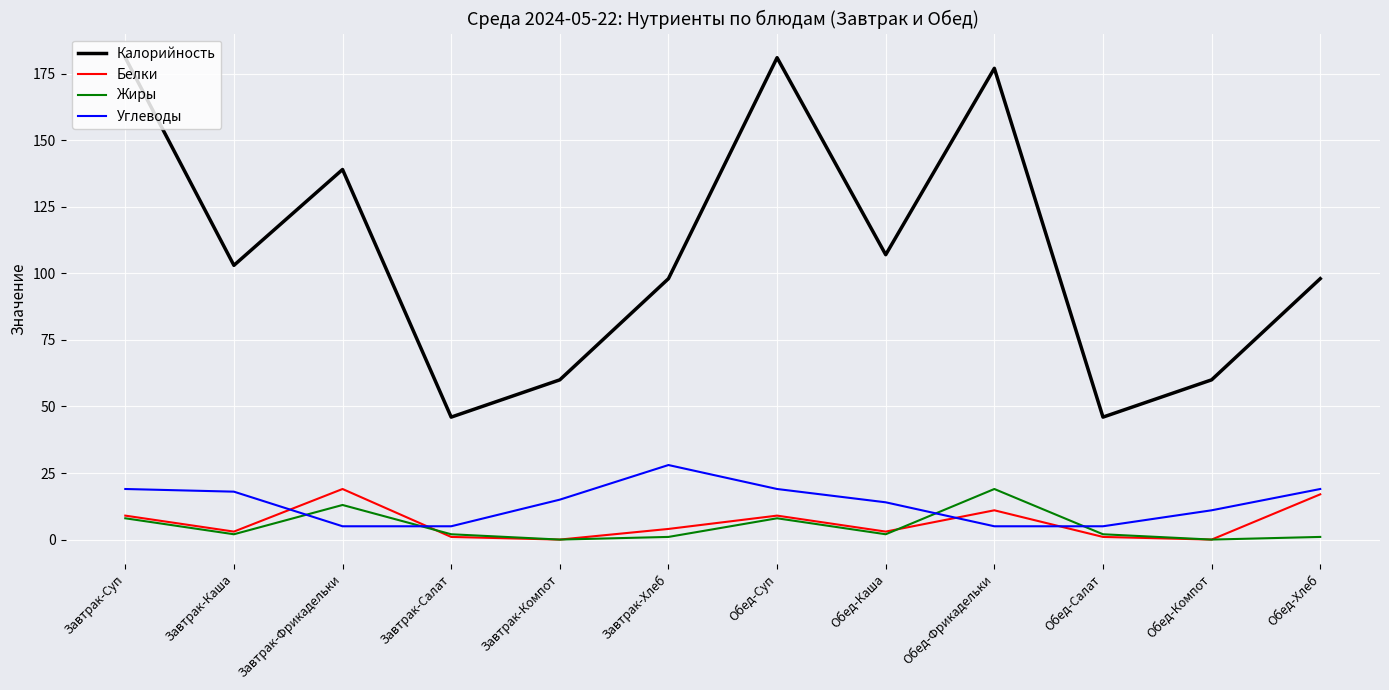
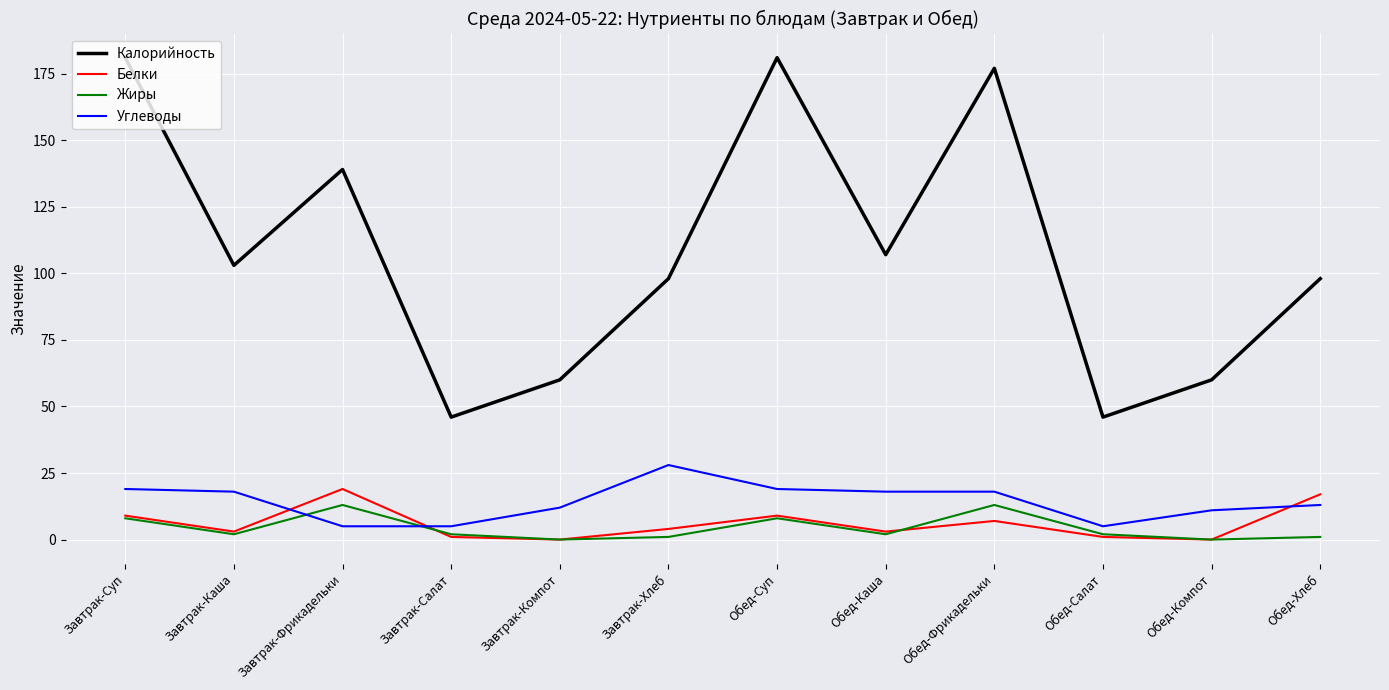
  {
    "Калорийность": {
      "Завтрак-Каша": 103,
      "Завтрак-Фрикадельки": 139,
      "Завтрак-Салат": 46,
      "Завтрак-Компот": 60,
      "Завтрак-Хлеб": 98,
      "Обед-Суп": 181,
      "Обед-Каша": 107,
      "Обед-Фрикадельки": 177,
      "Обед-Салат": 46,
      "Обед-Компот": 60,
      "Обед-Хлеб": 98
    },
    "Белки": {
      "Завтрак-Суп": 9,
      "Завтрак-Каша": 3,
      "Завтрак-Фрикадельки": 19,
      "Завтрак-Салат": 1,
      "Завтрак-Хлеб": 4,
      "Обед-Суп": 9,
      "Обед-Каша": 3,
-     "Обед-Фрикадельки": 11,
+     "Обед-Фрикадельки": 7,
      "Обед-Салат": 1,
      "Обед-Хлеб": 17
    },
    "Жиры": {
      "Завтрак-Суп": 8,
      "Завтрак-Каша": 2,
      "Завтрак-Фрикадельки": 13,
      "Завтрак-Салат": 2,
      "Завтрак-Хлеб": 1,
      "Обед-Суп": 8,
      "Обед-Каша": 2,
-     "Обед-Фрикадельки": 19,
+     "Обед-Фрикадельки": 13,
      "Обед-Салат": 2,
      "Обед-Хлеб": 1
    },
    "Углеводы": {
      "Завтрак-Суп": 19,
      "Завтрак-Каша": 18,
      "Завтрак-Фрикадельки": 5,
      "Завтрак-Салат": 5,
-     "Завтрак-Компот": 15,
+     "Завтрак-Компот": 12,
      "Завтрак-Хлеб": 28,
      "Обед-Суп": 19,
-     "Обед-Каша": 14,
-     "Обед-Фрикадельки": 5,
+     "Обед-Каша": 18,
+     "Обед-Фрикадельки": 18,
      "Обед-Салат": 5,
      "Обед-Компот": 11,
-     "Обед-Хлеб": 19
+     "Обед-Хлеб": 13
    }
  }
